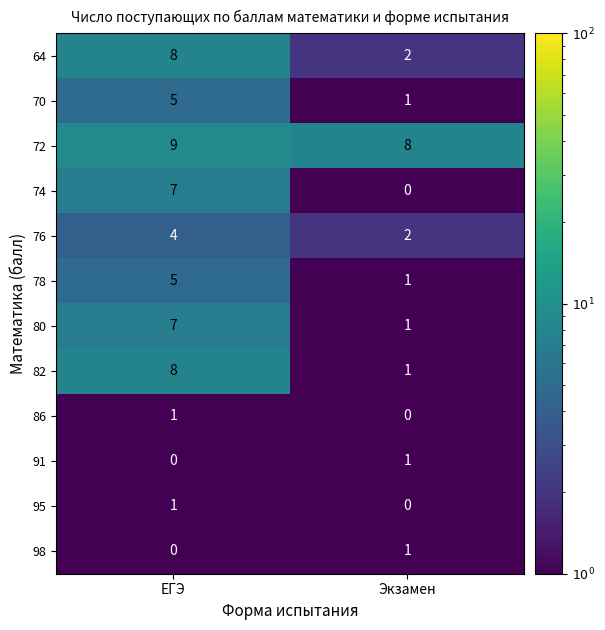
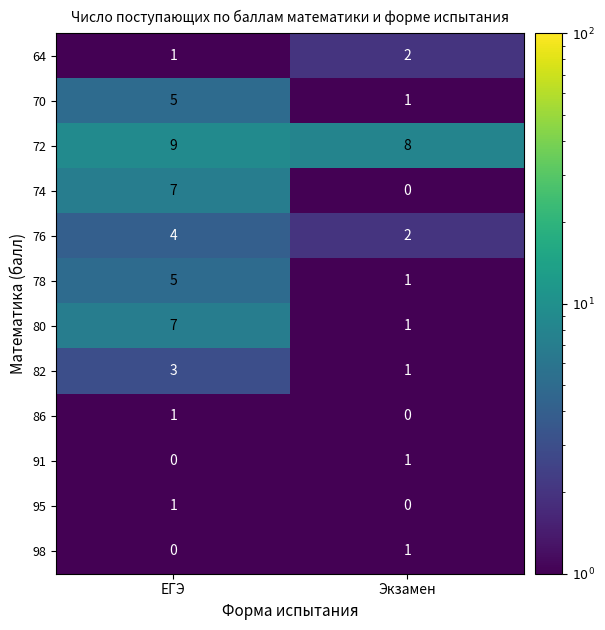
  {
    "64": {
-     "ЕГЭ": 8,
+     "ЕГЭ": 1,
      "Экзамен": 2
    },
    "70": {
      "ЕГЭ": 5,
      "Экзамен": 1
    },
    "72": {
      "ЕГЭ": 9,
      "Экзамен": 8
    },
    "74": {
      "ЕГЭ": 7,
      "Экзамен": 0
    },
    "76": {
      "ЕГЭ": 4,
      "Экзамен": 2
    },
    "78": {
      "ЕГЭ": 5,
      "Экзамен": 1
    },
    "80": {
      "ЕГЭ": 7,
      "Экзамен": 1
    },
    "82": {
-     "ЕГЭ": 8,
+     "ЕГЭ": 3,
      "Экзамен": 1
    },
    "86": {
      "ЕГЭ": 1,
      "Экзамен": 0
    },
    "91": {
      "ЕГЭ": 0,
      "Экзамен": 1
    },
    "95": {
      "ЕГЭ": 1,
      "Экзамен": 0
    },
    "98": {
      "ЕГЭ": 0,
      "Экзамен": 1
    }
  }
